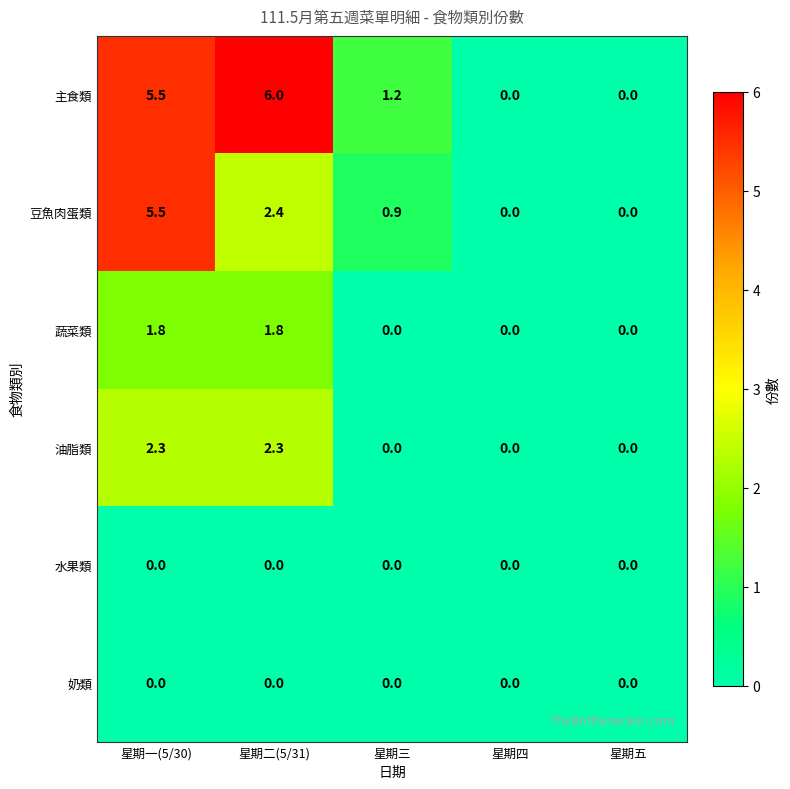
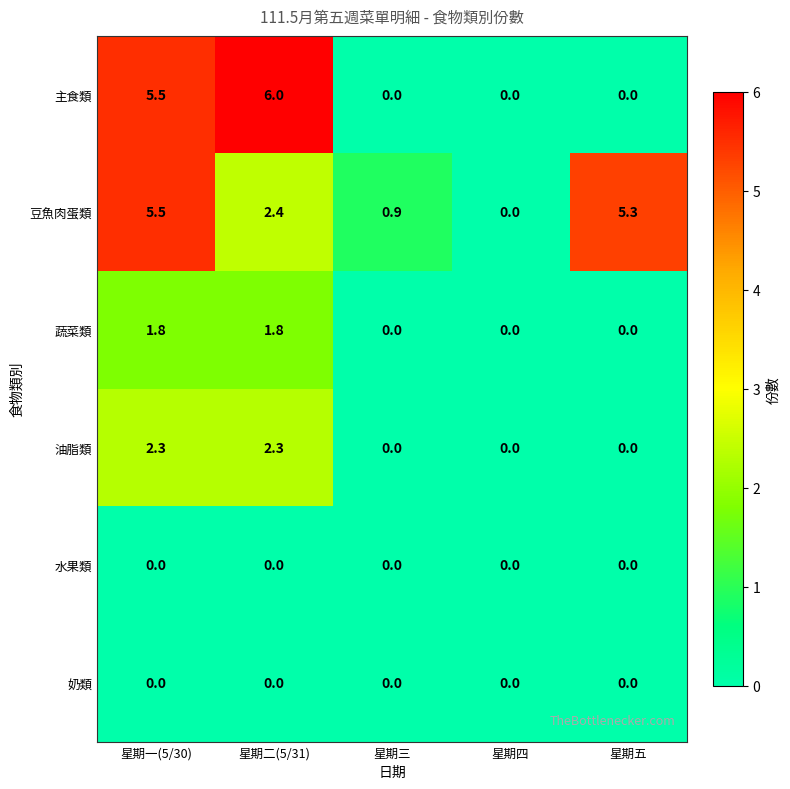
  {
    "主食類": {
      "星期一(5/30)": 5.5,
      "星期二(5/31)": 6.0,
-     "星期三": 1.2,
+     "星期三": 0.0,
      "星期四": 0.0,
      "星期五": 0.0
    },
    "豆魚肉蛋類": {
      "星期一(5/30)": 5.5,
      "星期二(5/31)": 2.4,
      "星期三": 0.9,
      "星期四": 0.0,
-     "星期五": 0.0
+     "星期五": 5.3
    },
    "蔬菜類": {
      "星期一(5/30)": 1.8,
      "星期二(5/31)": 1.8,
      "星期三": 0.0,
      "星期四": 0.0,
      "星期五": 0.0
    },
    "油脂類": {
      "星期一(5/30)": 2.3,
      "星期二(5/31)": 2.3,
      "星期三": 0.0,
      "星期四": 0.0,
      "星期五": 0.0
    },
    "水果類": {
      "星期一(5/30)": 0.0,
      "星期二(5/31)": 0.0,
      "星期三": 0.0,
      "星期四": 0.0,
      "星期五": 0.0
    },
    "奶類": {
      "星期一(5/30)": 0.0,
      "星期二(5/31)": 0.0,
      "星期三": 0.0,
      "星期四": 0.0
    }
  }
